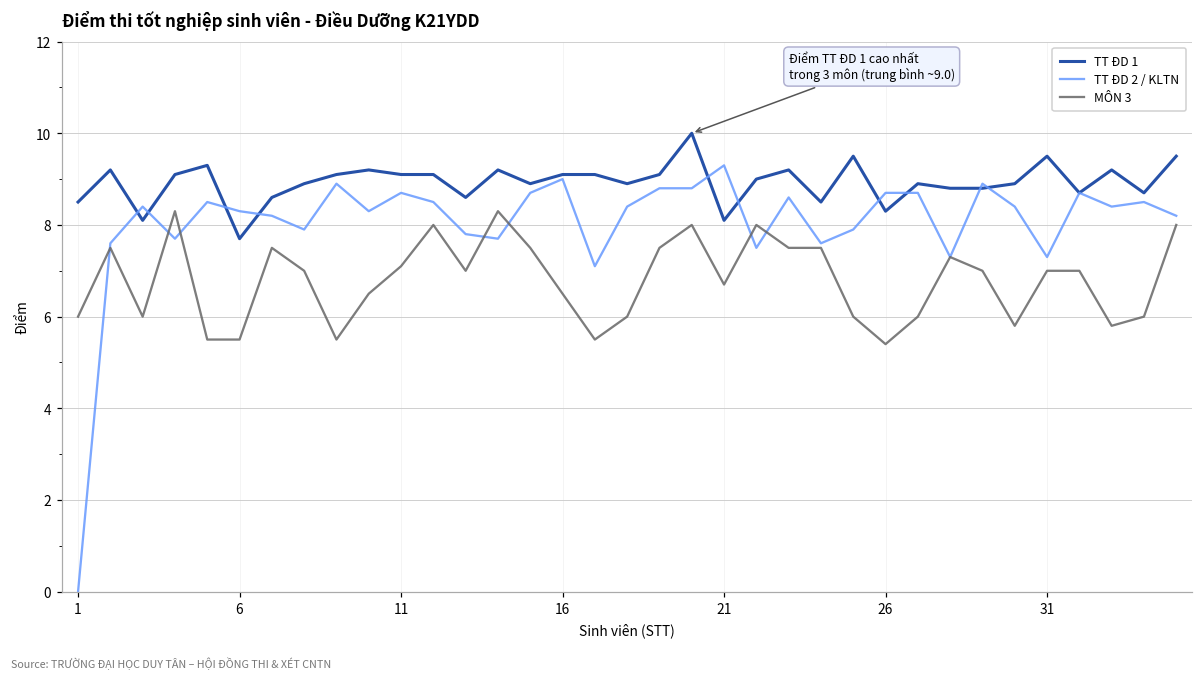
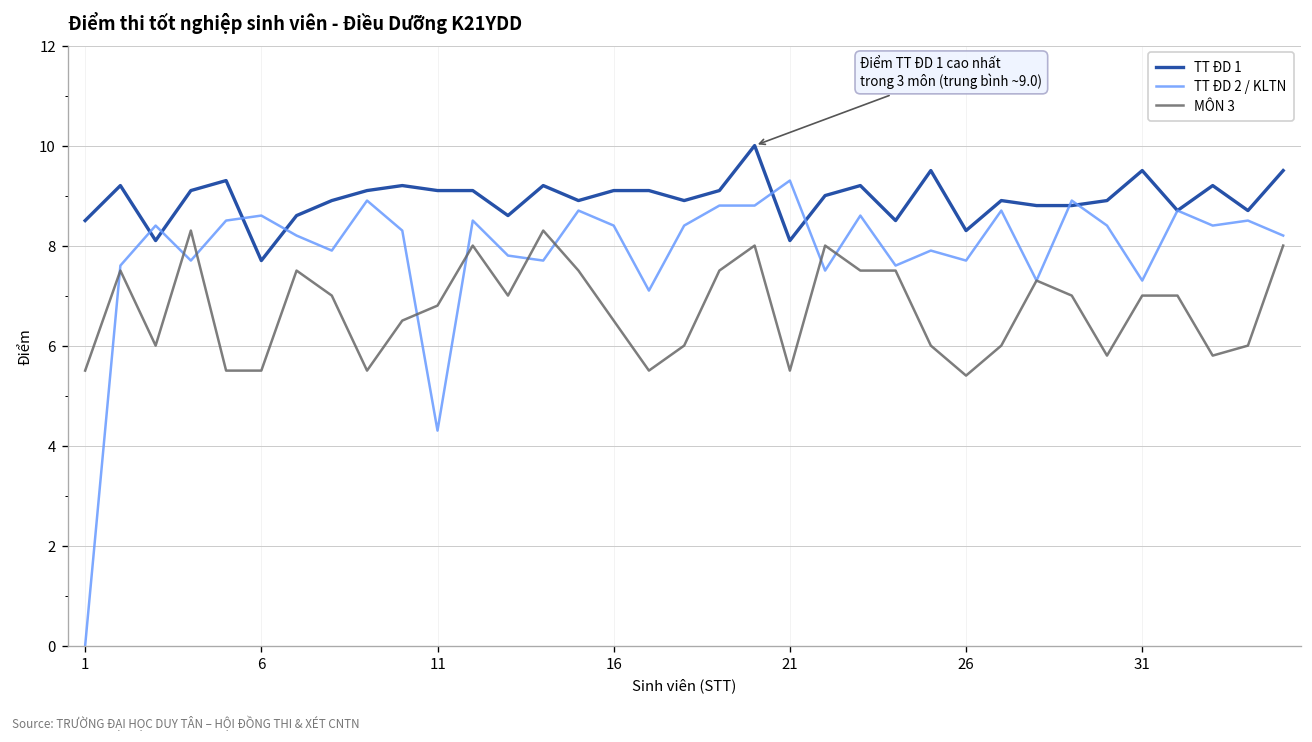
  {
    "TT ĐD 1": {
      "1": 8.5,
      "6": 7.7,
      "11": 9.1,
      "16": 9.1,
      "21": 8.1,
      "26": 8.3,
      "31": 9.5
    },
    "TT ĐD 2 / KLTN": {
      "1": 0.0,
-     "6": 8.3,
-     "11": 8.7,
-     "16": 9.0,
+     "6": 8.6,
+     "11": 4.3,
+     "16": 8.4,
      "21": 9.3,
-     "26": 8.7,
+     "26": 7.7,
      "31": 7.3
    },
    "MÔN 3": {
-     "1": 6.0,
+     "1": 5.5,
      "6": 5.5,
-     "11": 7.1,
+     "11": 6.8,
      "16": 6.5,
-     "21": 6.7,
+     "21": 5.5,
      "26": 5.4,
      "31": 7.0
    }
  }
